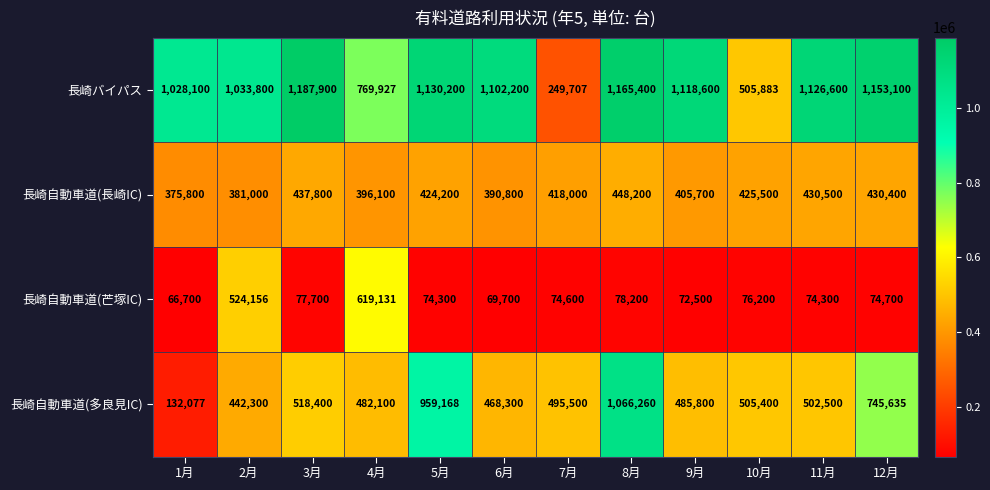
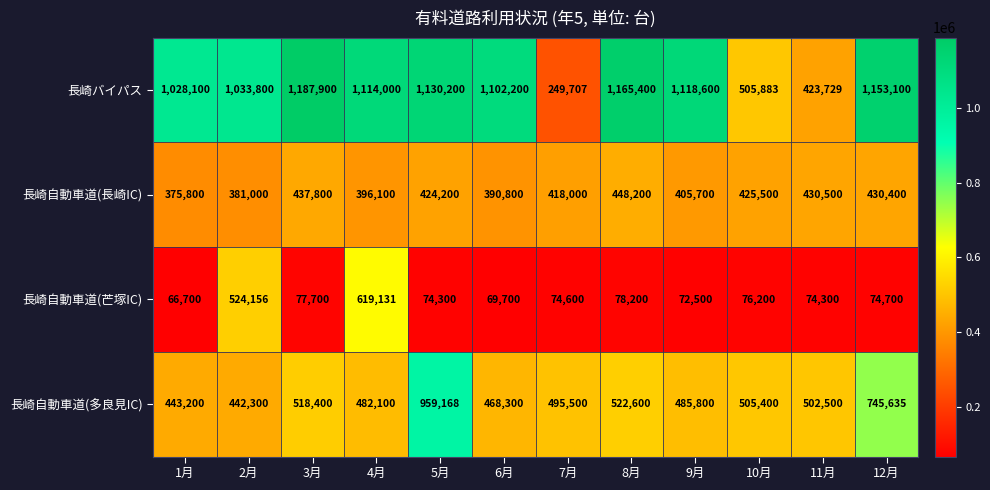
  {
    "長崎バイパス": {
      "1月": "1,028,100",
      "2月": "1,033,800",
      "3月": "1,187,900",
-     "4月": "769,927",
+     "4月": "1,114,000",
      "5月": "1,130,200",
      "6月": "1,102,200",
      "7月": "249,707",
      "8月": "1,165,400",
      "9月": "1,118,600",
      "10月": "505,883",
-     "11月": "1,126,600",
+     "11月": "423,729",
      "12月": "1,153,100"
    },
    "長崎自動車道(長崎IC)": {
      "1月": "375,800",
      "2月": "381,000",
      "3月": "437,800",
      "4月": "396,100",
      "5月": "424,200",
      "6月": "390,800",
      "7月": "418,000",
      "8月": "448,200",
      "9月": "405,700",
      "10月": "425,500",
      "11月": "430,500",
      "12月": "430,400"
    },
    "長崎自動車道(芒塚IC)": {
      "1月": "66,700",
      "2月": "524,156",
      "3月": "77,700",
      "4月": "619,131",
      "5月": "74,300",
      "6月": "69,700",
      "7月": "74,600",
      "8月": "78,200",
      "9月": "72,500",
      "10月": "76,200",
      "11月": "74,300",
      "12月": "74,700"
    },
    "長崎自動車道(多良見IC)": {
-     "1月": "132,077",
+     "1月": "443,200",
      "2月": "442,300",
      "3月": "518,400",
      "4月": "482,100",
      "5月": "959,168",
      "6月": "468,300",
      "7月": "495,500",
-     "8月": "1,066,260",
+     "8月": "522,600",
      "9月": "485,800",
      "10月": "505,400",
      "11月": "502,500",
      "12月": "745,635"
    }
  }
